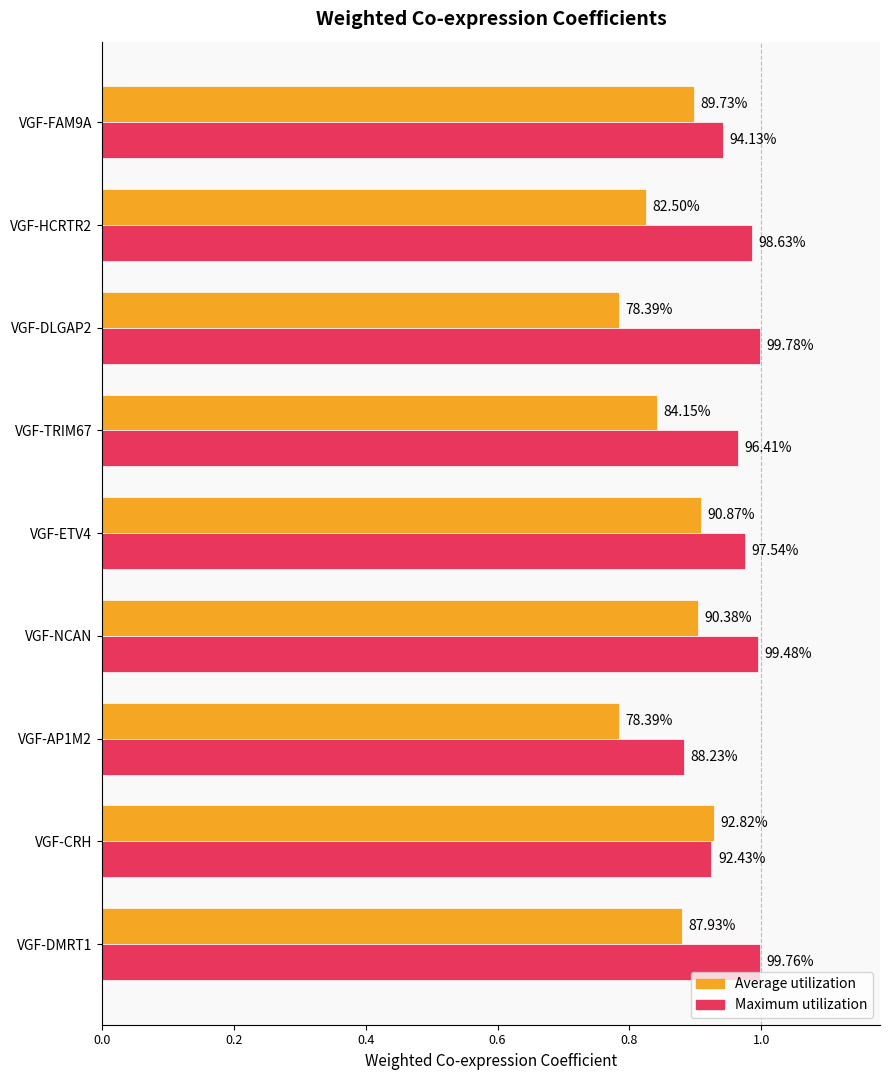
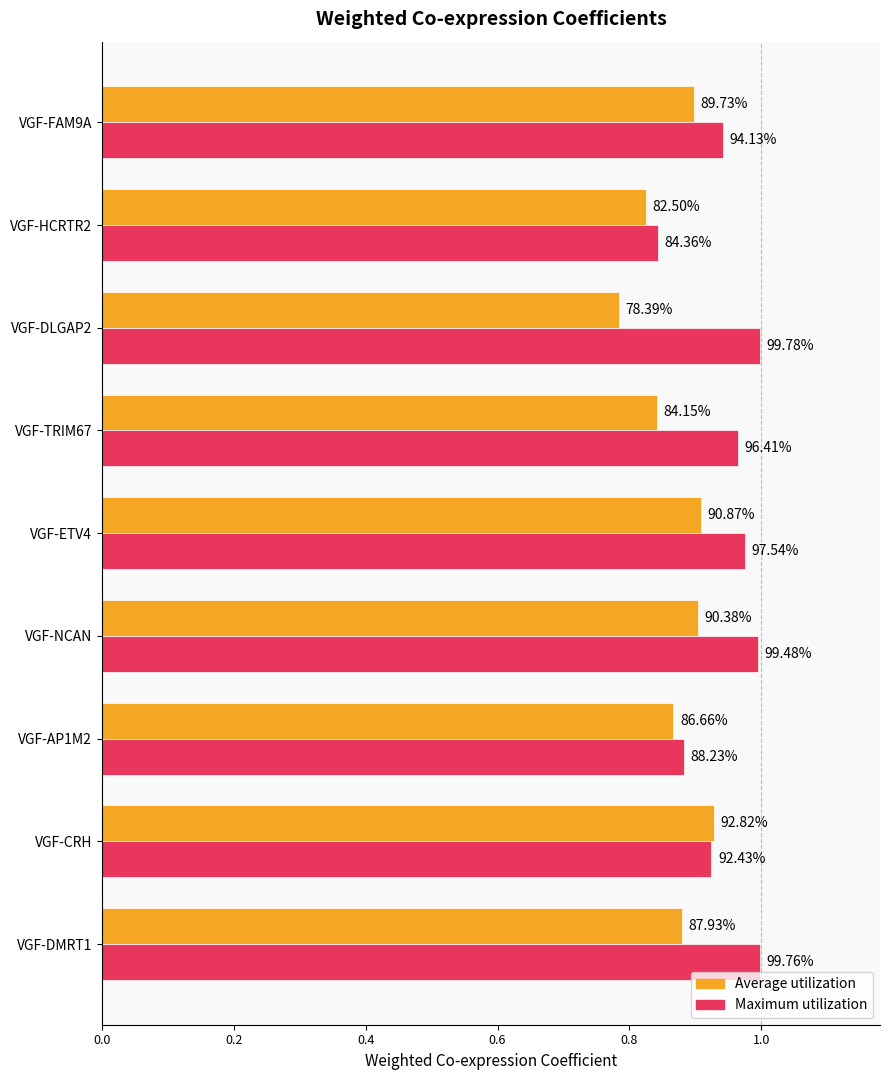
  {
    "Average utilization": {
      "VGF-FAM9A": "89.73%",
      "VGF-HCRTR2": "82.50%",
      "VGF-DLGAP2": "78.39%",
      "VGF-TRIM67": "84.15%",
      "VGF-ETV4": "90.87%",
      "VGF-NCAN": "90.38%",
-     "VGF-AP1M2": "78.39%",
+     "VGF-AP1M2": "86.66%",
      "VGF-CRH": "92.82%",
      "VGF-DMRT1": "87.93%"
    },
    "Maximum utilization": {
      "VGF-FAM9A": "94.13%",
-     "VGF-HCRTR2": "98.63%",
+     "VGF-HCRTR2": "84.36%",
      "VGF-DLGAP2": "99.78%",
      "VGF-TRIM67": "96.41%",
      "VGF-ETV4": "97.54%",
      "VGF-NCAN": "99.48%",
      "VGF-AP1M2": "88.23%",
      "VGF-CRH": "92.43%",
      "VGF-DMRT1": "99.76%"
    }
  }
